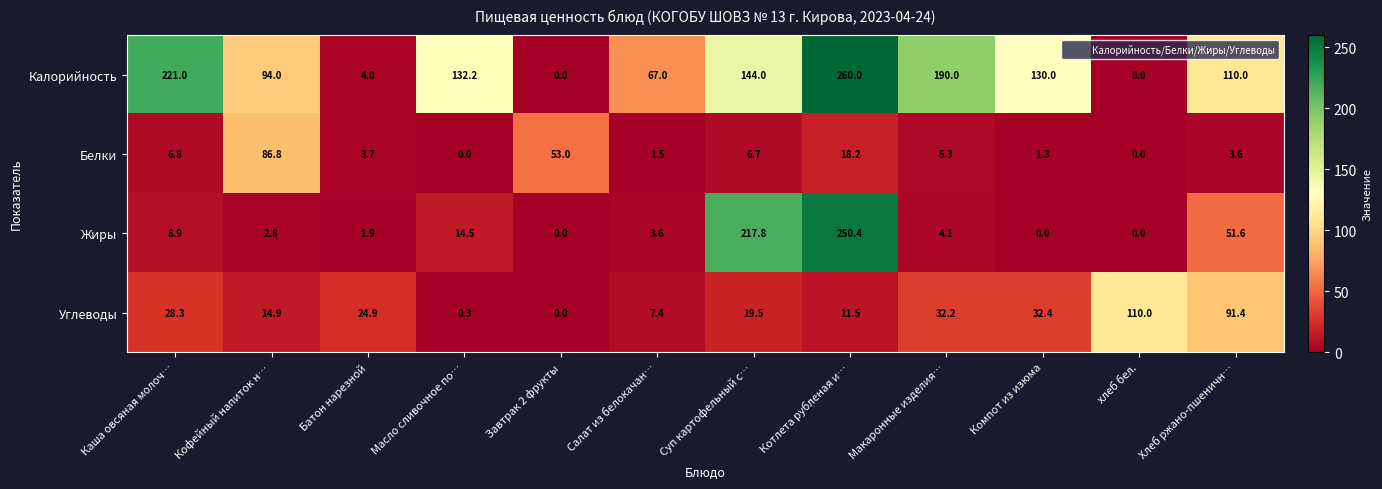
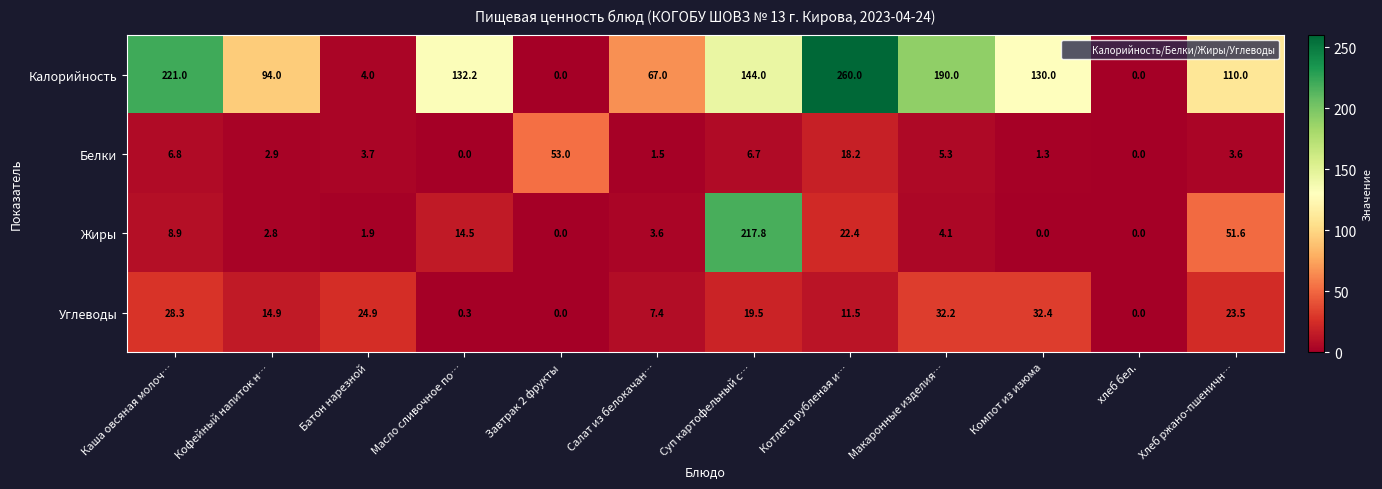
  {
    "Калорийность": {
      "Каша овсяная молоч…": 221.0,
      "Кофейный напиток н…": 94.0,
      "Батон нарезной": 4.0,
      "Масло сливочное по…": 132.2,
      "Завтрак 2 фрукты": 0.0,
      "Салат из белокачан…": 67.0,
      "Суп картофельный с…": 144.0,
      "Котлета рубленая и…": 260.0,
      "Макаронные изделия…": 190.0,
      "Компот из изюма": 130.0,
      "хлеб бел.": 0.0,
      "Хлеб ржано-пшеничн…": 110.0
    },
    "Белки": {
      "Каша овсяная молоч…": 6.8,
-     "Кофейный напиток н…": 86.8,
+     "Кофейный напиток н…": 2.9,
      "Батон нарезной": 3.7,
      "Масло сливочное по…": 0.0,
      "Завтрак 2 фрукты": 53.0,
      "Салат из белокачан…": 1.5,
      "Суп картофельный с…": 6.7,
      "Котлета рубленая и…": 18.2,
      "Макаронные изделия…": 5.3,
      "Компот из изюма": 1.3,
      "хлеб бел.": 0.0,
      "Хлеб ржано-пшеничн…": 3.6
    },
    "Жиры": {
      "Каша овсяная молоч…": 8.9,
      "Кофейный напиток н…": 2.8,
      "Батон нарезной": 1.9,
      "Масло сливочное по…": 14.5,
      "Завтрак 2 фрукты": 0.0,
      "Салат из белокачан…": 3.6,
      "Суп картофельный с…": 217.8,
-     "Котлета рубленая и…": 250.4,
+     "Котлета рубленая и…": 22.4,
      "Макаронные изделия…": 4.1,
      "Компот из изюма": 0.0,
      "хлеб бел.": 0.0,
      "Хлеб ржано-пшеничн…": 51.6
    },
    "Углеводы": {
      "Каша овсяная молоч…": 28.3,
      "Кофейный напиток н…": 14.9,
      "Батон нарезной": 24.9,
      "Масло сливочное по…": 0.3,
      "Завтрак 2 фрукты": 0.0,
      "Салат из белокачан…": 7.4,
      "Суп картофельный с…": 19.5,
      "Котлета рубленая и…": 11.5,
      "Макаронные изделия…": 32.2,
      "Компот из изюма": 32.4,
-     "хлеб бел.": 110.0,
-     "Хлеб ржано-пшеничн…": 91.4
+     "хлеб бел.": 0.0,
+     "Хлеб ржано-пшеничн…": 23.5
    }
  }
